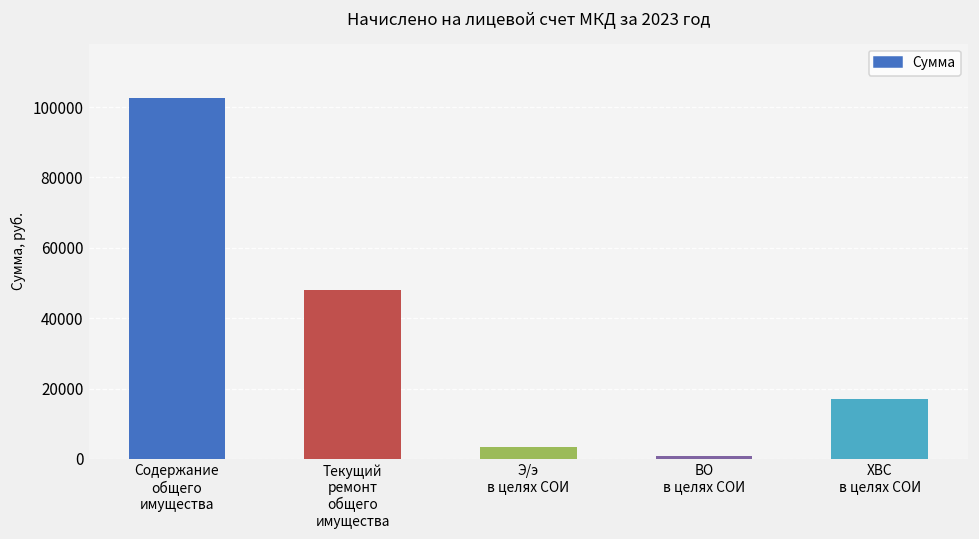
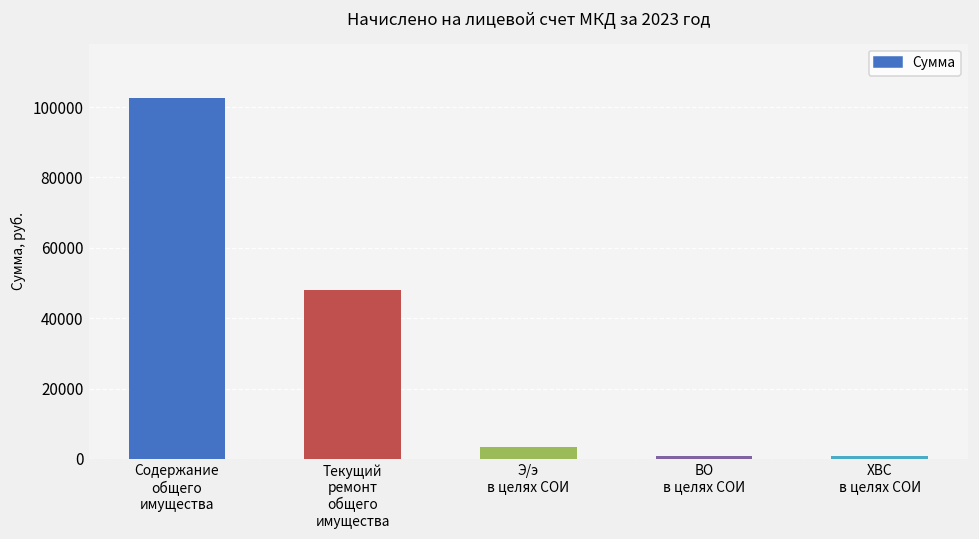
  {
    "Содержание общего имущества": 103000,
    "Текущий ремонт общего имущества": 48000,
    "Э/э в целях СОИ": 3000,
    "ВО в целях СОИ": 1000,
-   "ХВС в целях СОИ": 17000
+   "ХВС в целях СОИ": 1000
  }
